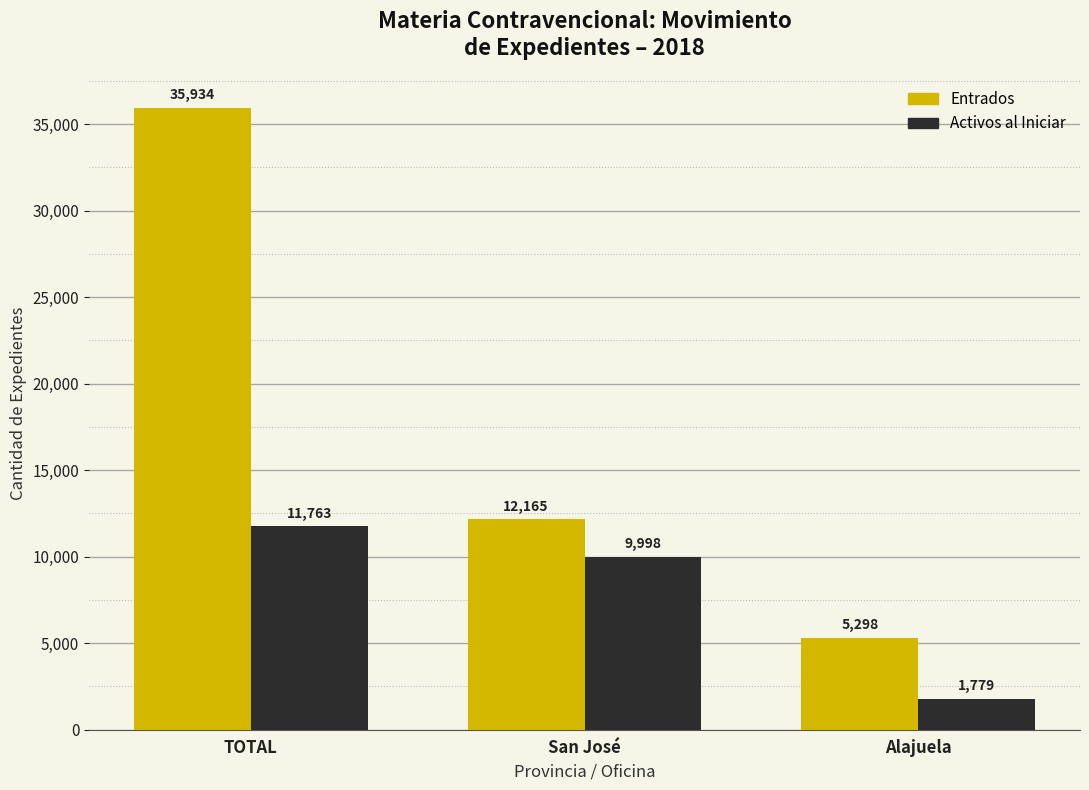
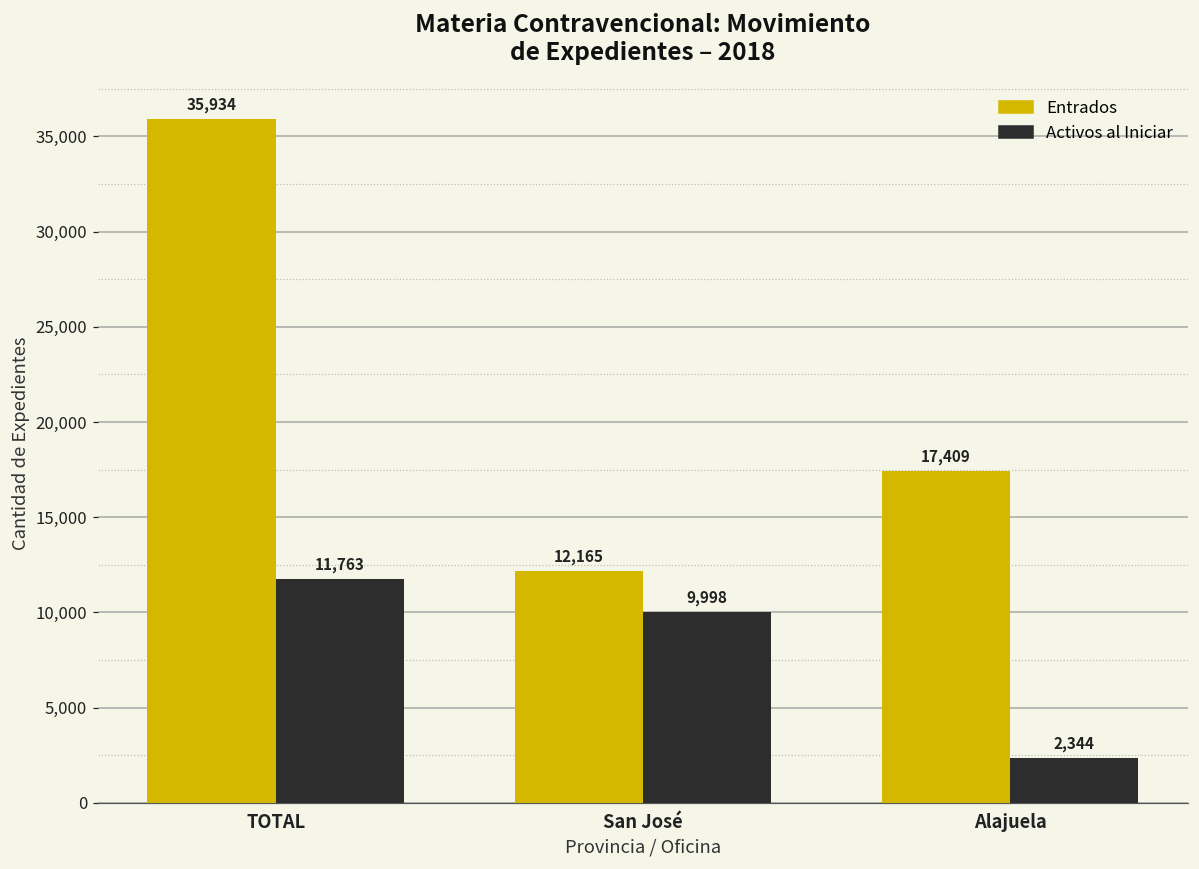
  {
    "Entrados": {
      "TOTAL": "35,934",
      "San José": "12,165",
-     "Alajuela": "5,298"
+     "Alajuela": "17,409"
    },
    "Activos al Iniciar": {
      "TOTAL": "11,763",
      "San José": "9,998",
-     "Alajuela": "1,779"
+     "Alajuela": "2,344"
    }
  }
